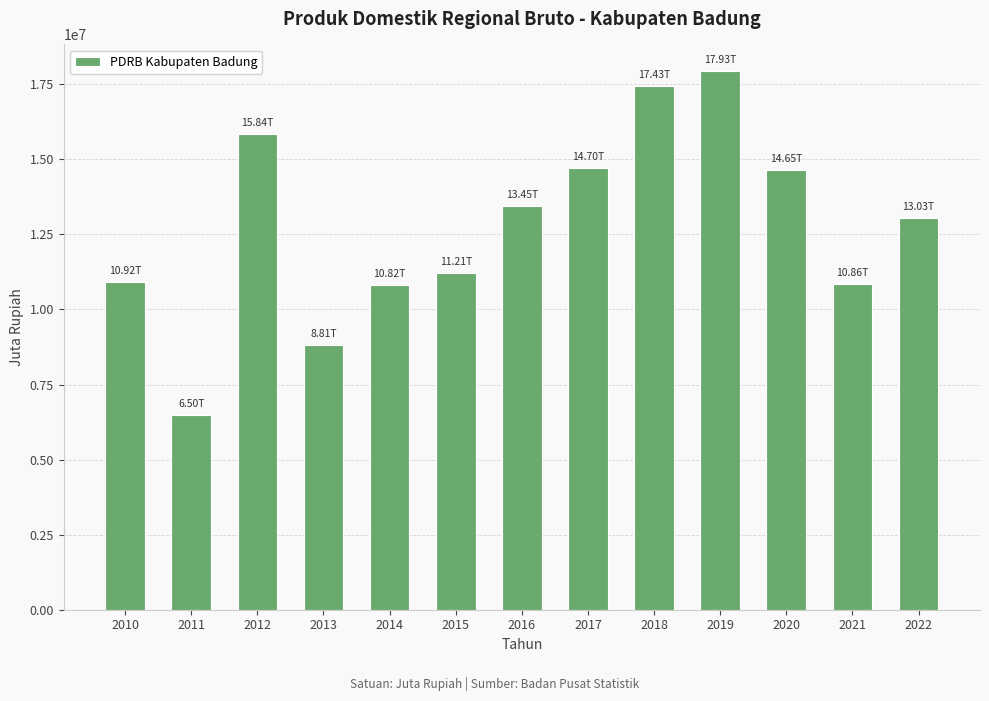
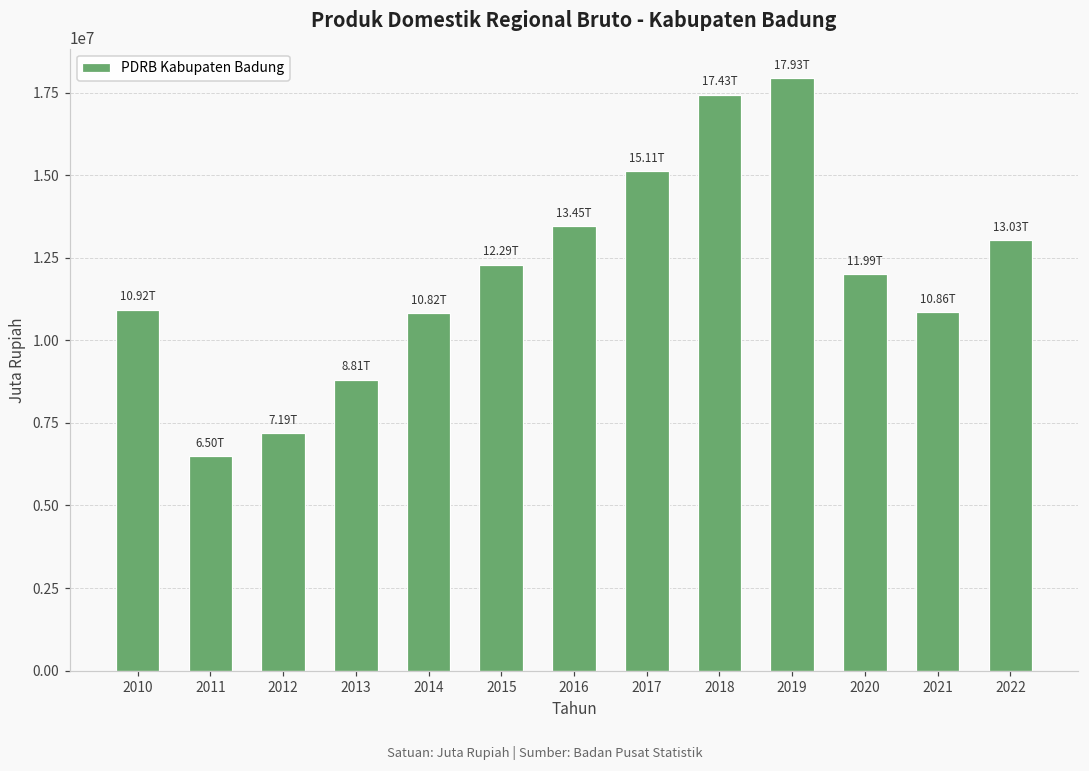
  {
    "2010": "10.92T",
    "2011": "6.50T",
-   "2012": "15.84T",
+   "2012": "7.19T",
    "2013": "8.81T",
    "2014": "10.82T",
-   "2015": "11.21T",
+   "2015": "12.29T",
    "2016": "13.45T",
-   "2017": "14.70T",
+   "2017": "15.11T",
    "2018": "17.43T",
    "2019": "17.93T",
-   "2020": "14.65T",
+   "2020": "11.99T",
    "2021": "10.86T",
    "2022": "13.03T"
  }
